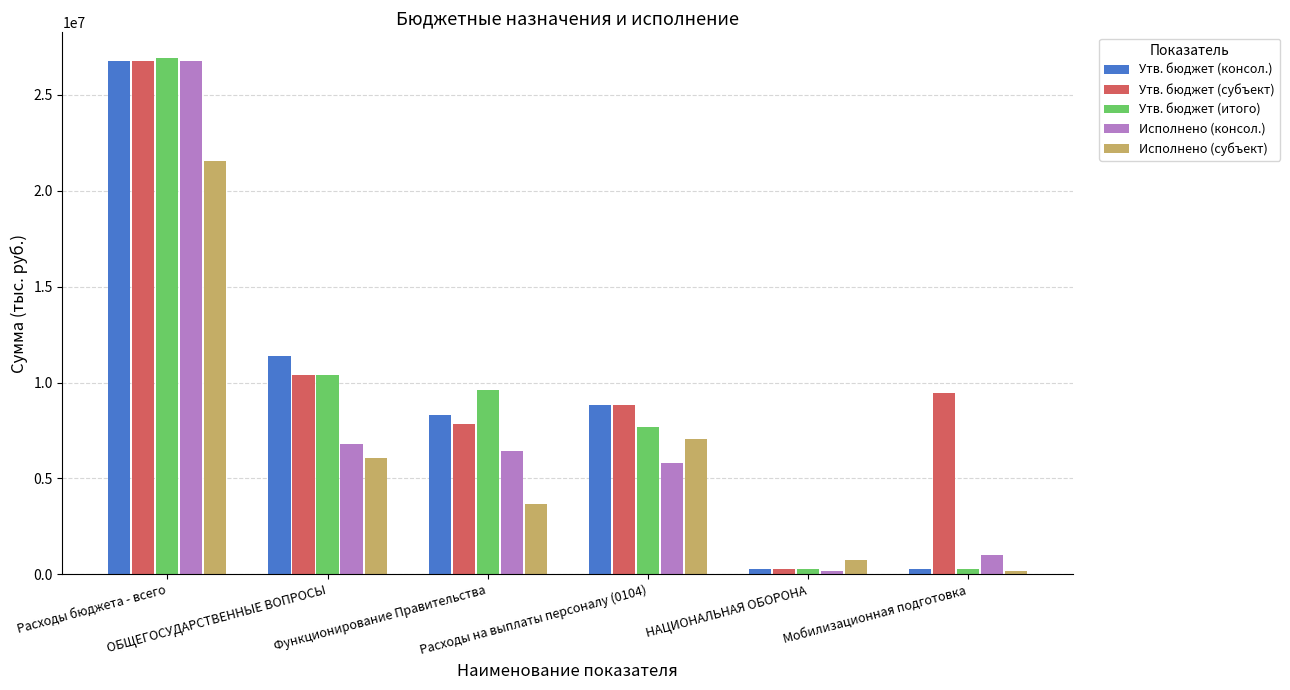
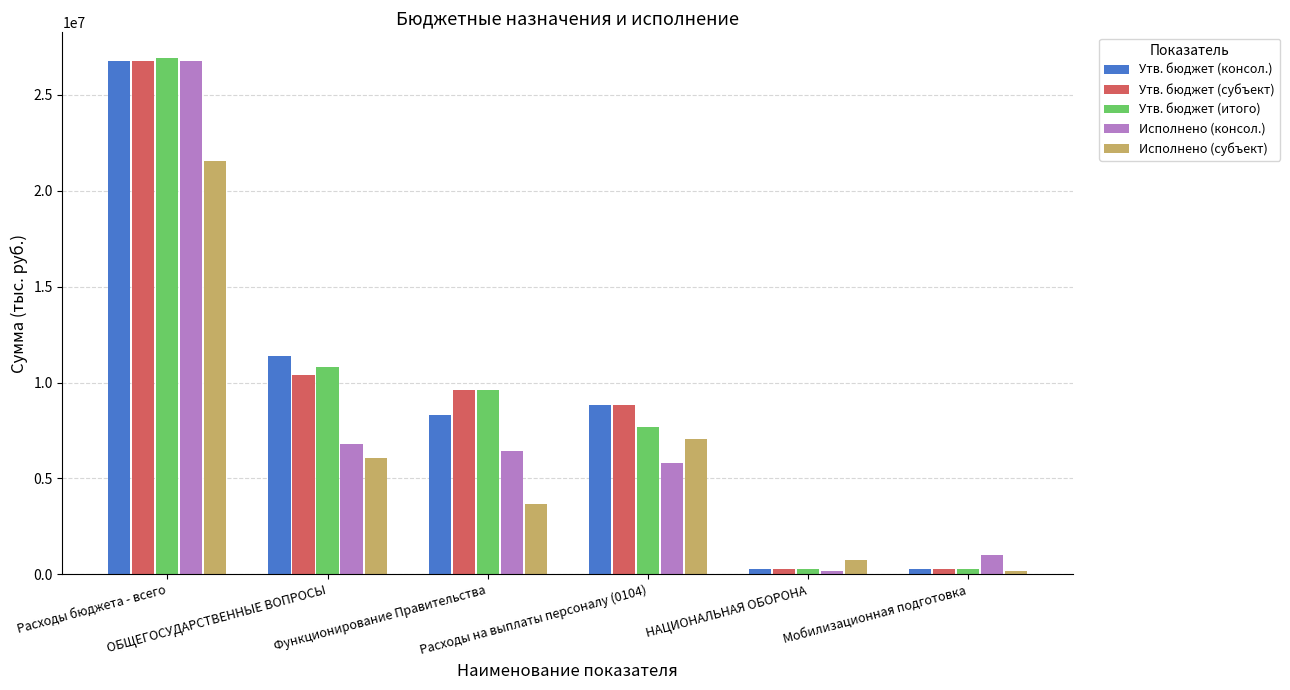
  {
    "Утв. бюджет (консол.)": {
      "Расходы бюджета - всего": 26800000,
      "ОБЩЕГОСУДАРСТВЕННЫЕ ВОПРОСЫ": 11400000,
      "Функционирование Правительства": 8300000,
      "Расходы на выплаты персоналу (0104)": 8800000,
      "НАЦИОНАЛЬНАЯ ОБОРОНА": 300000,
      "Мобилизационная подготовка": 300000
    },
    "Утв. бюджет (субъект)": {
      "Расходы бюджета - всего": 26800000,
      "ОБЩЕГОСУДАРСТВЕННЫЕ ВОПРОСЫ": 10400000,
-     "Функционирование Правительства": 7900000,
+     "Функционирование Правительства": 9600000,
      "Расходы на выплаты персоналу (0104)": 8800000,
      "НАЦИОНАЛЬНАЯ ОБОРОНА": 300000,
-     "Мобилизационная подготовка": 9500000
+     "Мобилизационная подготовка": 300000
    },
    "Утв. бюджет (итого)": {
      "Расходы бюджета - всего": 26900000,
-     "ОБЩЕГОСУДАРСТВЕННЫЕ ВОПРОСЫ": 10400000,
+     "ОБЩЕГОСУДАРСТВЕННЫЕ ВОПРОСЫ": 10800000,
      "Функционирование Правительства": 9600000,
      "Расходы на выплаты персоналу (0104)": 7700000,
      "НАЦИОНАЛЬНАЯ ОБОРОНА": 300000,
      "Мобилизационная подготовка": 300000
    },
    "Исполнено (консол.)": {
      "Расходы бюджета - всего": 26800000,
      "ОБЩЕГОСУДАРСТВЕННЫЕ ВОПРОСЫ": 6800000,
      "Функционирование Правительства": 6400000,
      "Расходы на выплаты персоналу (0104)": 5800000,
      "НАЦИОНАЛЬНАЯ ОБОРОНА": 200000,
      "Мобилизационная подготовка": 1000000
    },
    "Исполнено (субъект)": {
      "Расходы бюджета - всего": 21600000,
      "ОБЩЕГОСУДАРСТВЕННЫЕ ВОПРОСЫ": 6100000,
      "Функционирование Правительства": 3700000,
      "Расходы на выплаты персоналу (0104)": 7100000,
      "НАЦИОНАЛЬНАЯ ОБОРОНА": 700000,
      "Мобилизационная подготовка": 200000
    }
  }
